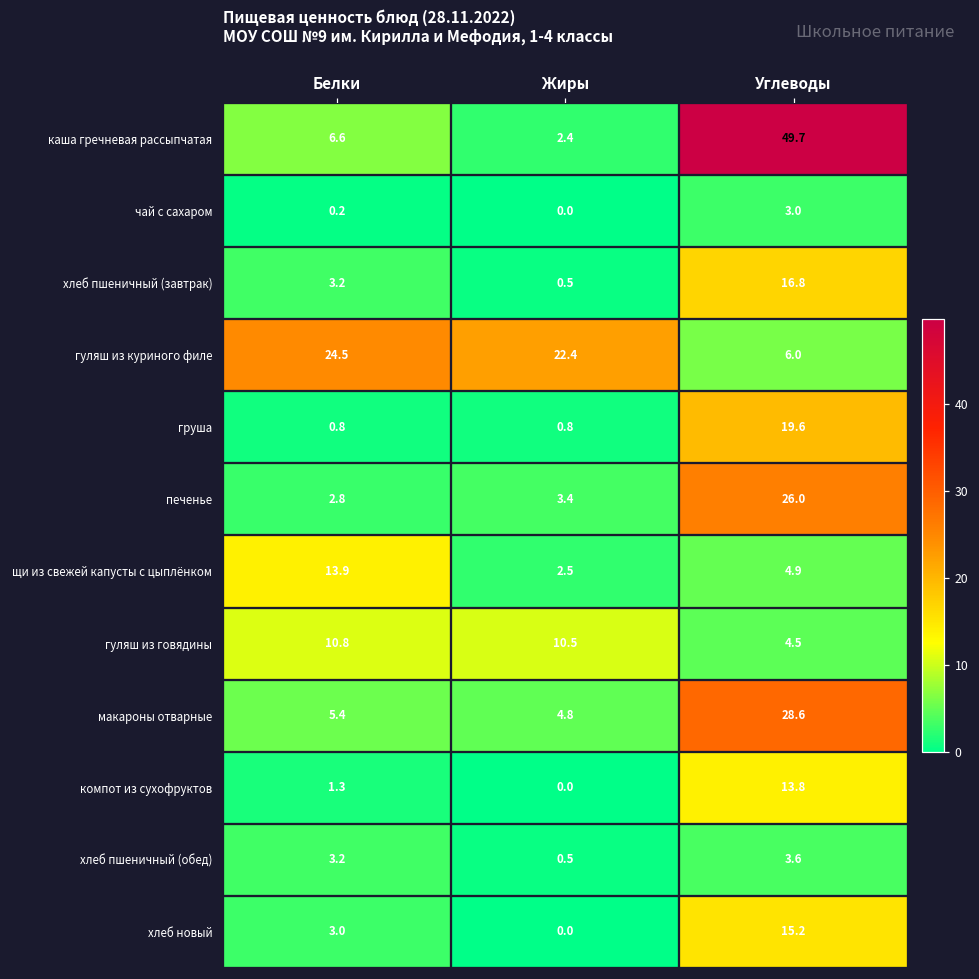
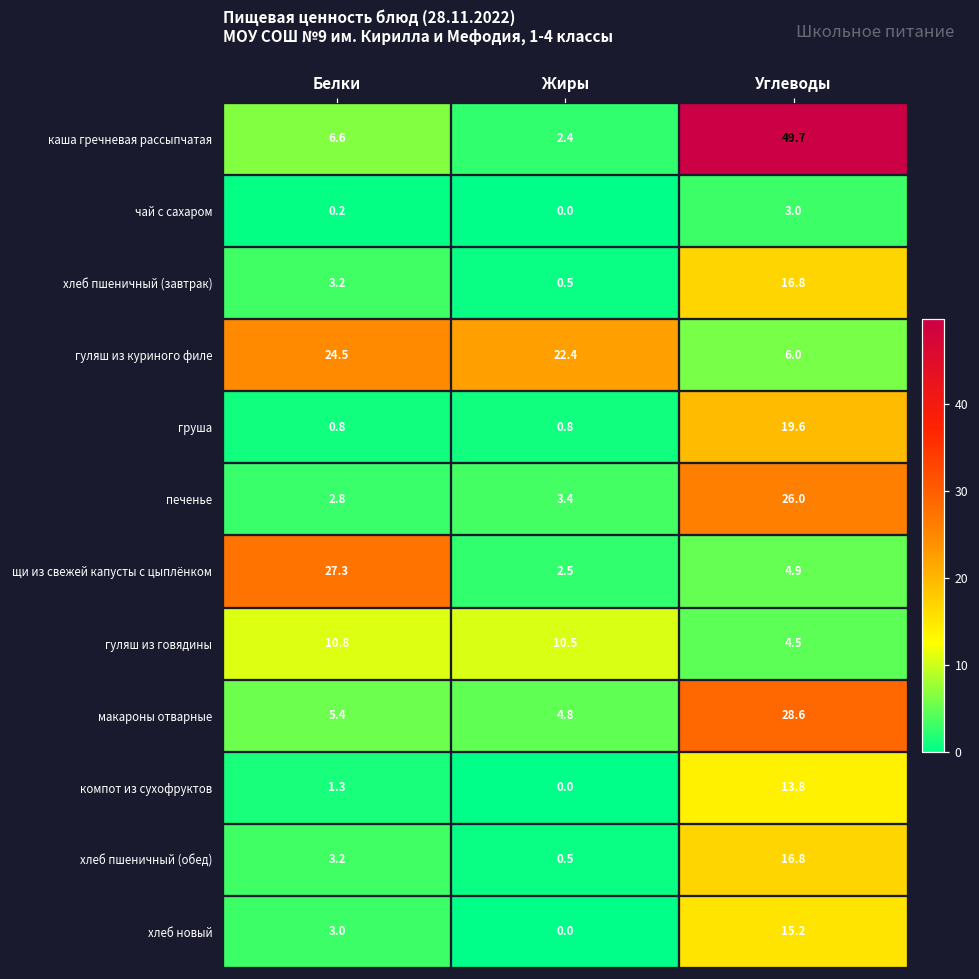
  {
    "каша гречневая рассыпчатая": {
      "Белки": 6.6,
      "Жиры": 2.4,
      "Углеводы": 49.7
    },
    "чай с сахаром": {
      "Белки": 0.2,
      "Жиры": 0.0,
      "Углеводы": 3.0
    },
    "хлеб пшеничный (завтрак)": {
      "Белки": 3.2,
      "Жиры": 0.5,
      "Углеводы": 16.8
    },
    "гуляш из куриного филе": {
      "Белки": 24.5,
      "Жиры": 22.4,
      "Углеводы": 6.0
    },
    "груша": {
      "Белки": 0.8,
      "Жиры": 0.8,
      "Углеводы": 19.6
    },
    "печенье": {
      "Белки": 2.8,
      "Жиры": 3.4,
      "Углеводы": 26.0
    },
    "щи из свежей капусты с цыплёнком": {
-     "Белки": 13.9,
+     "Белки": 27.3,
      "Жиры": 2.5,
      "Углеводы": 4.9
    },
    "гуляш из говядины": {
      "Белки": 10.8,
      "Жиры": 10.5,
      "Углеводы": 4.5
    },
    "макароны отварные": {
      "Белки": 5.4,
      "Жиры": 4.8,
      "Углеводы": 28.6
    },
    "компот из сухофруктов": {
      "Белки": 1.3,
      "Жиры": 0.0,
      "Углеводы": 13.8
    },
    "хлеб пшеничный (обед)": {
      "Белки": 3.2,
      "Жиры": 0.5,
-     "Углеводы": 3.6
+     "Углеводы": 16.8
    },
    "хлеб новый": {
      "Белки": 3.0,
      "Жиры": 0.0,
      "Углеводы": 15.2
    }
  }
